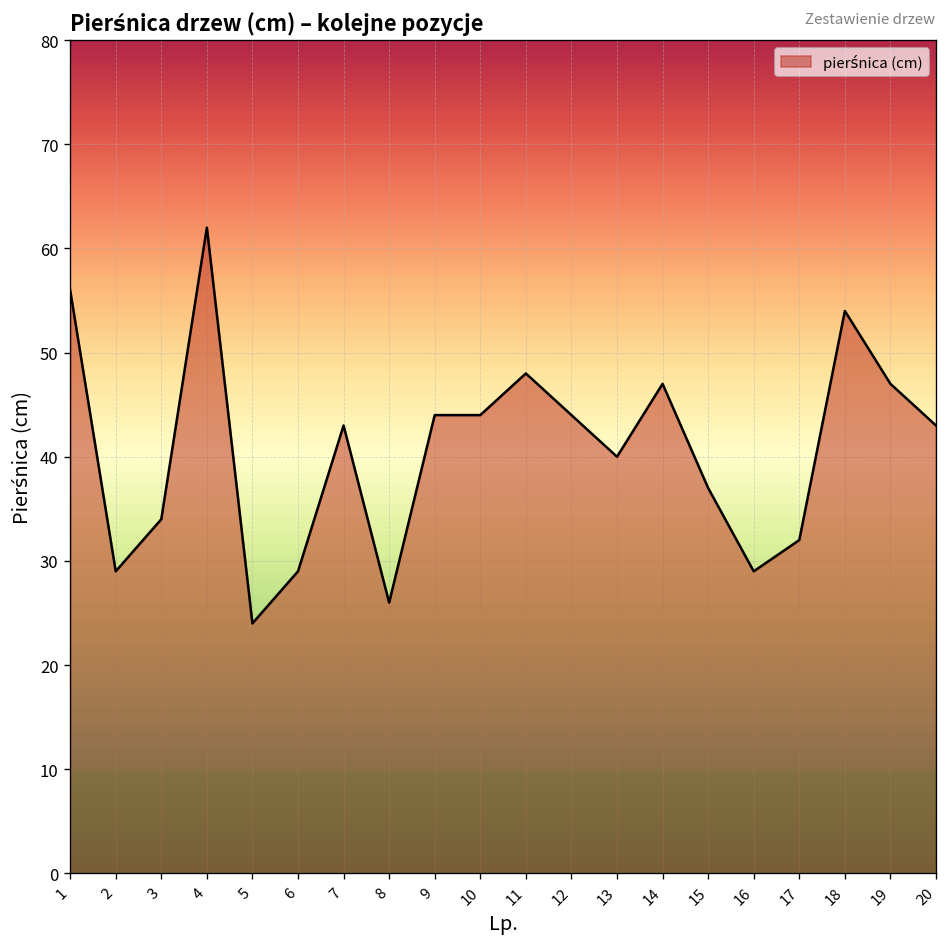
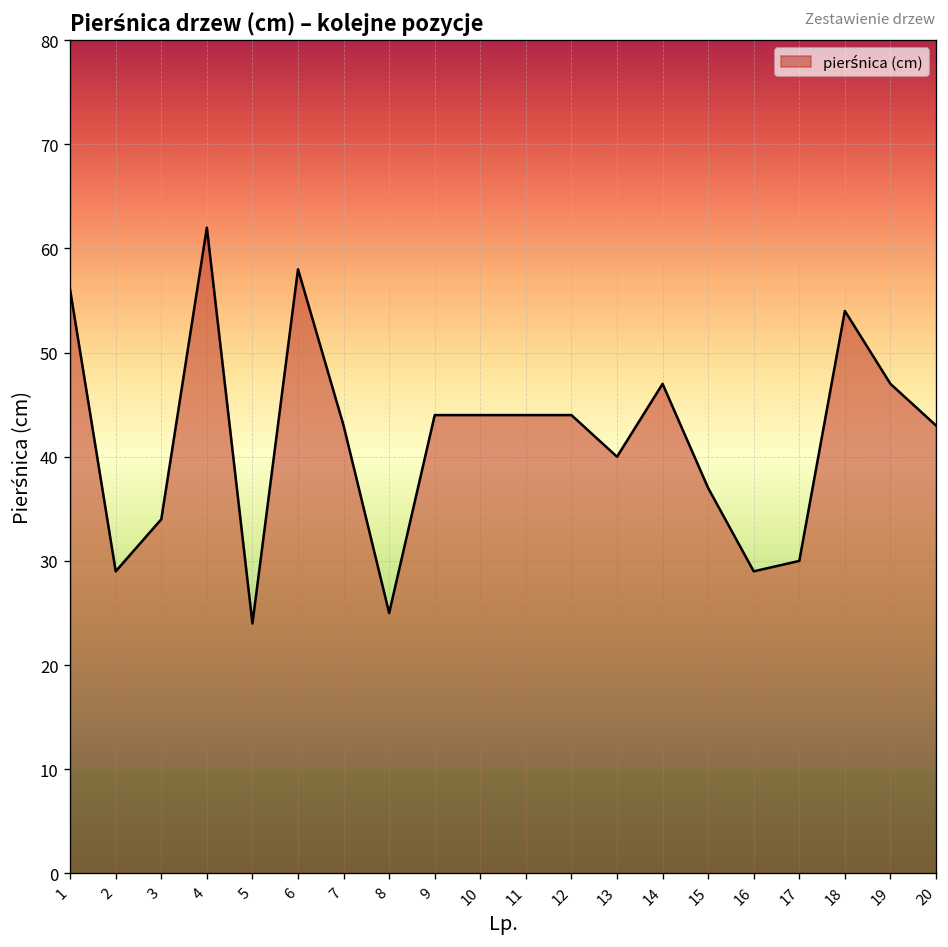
  {
    "1": 56,
    "2": 29,
    "3": 34,
    "4": 62,
    "5": 24,
-   "6": 29,
+   "6": 58,
    "7": 43,
-   "8": 26,
+   "8": 25,
    "9": 44,
    "10": 44,
-   "11": 48,
+   "11": 44,
    "12": 44,
    "13": 40,
    "14": 47,
    "15": 37,
    "16": 29,
-   "17": 32,
+   "17": 30,
    "18": 54,
    "19": 47,
    "20": 43
  }
